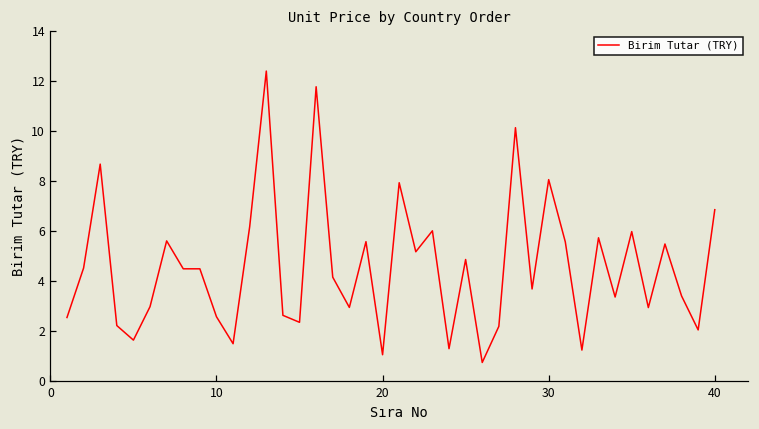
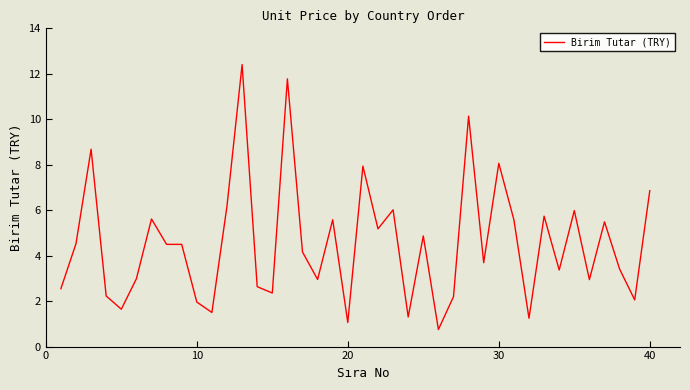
  {
-   "10": 2.6,
+   "10": 2.0,
    "20": 1.1,
    "30": 8.1,
    "40": 6.9
  }
